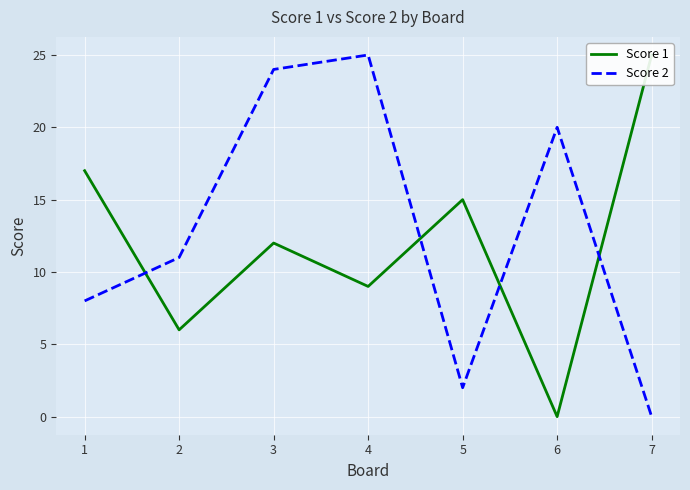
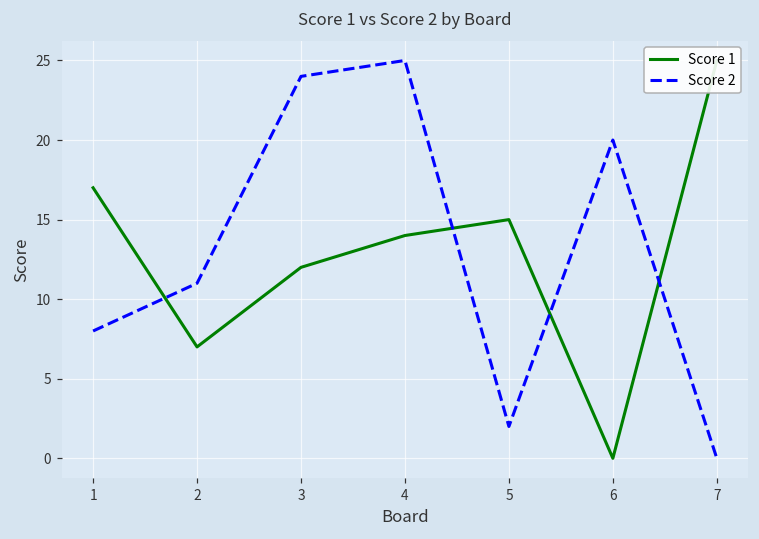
  {
    "Score 1": {
      "1": 17,
-     "2": 6,
+     "2": 7,
      "3": 12,
-     "4": 9,
+     "4": 14,
      "5": 15,
      "6": 0
    },
    "Score 2": {
      "1": 8,
      "2": 11,
      "3": 24,
      "4": 25,
      "5": 2,
      "6": 20,
      "7": 0
    }
  }
